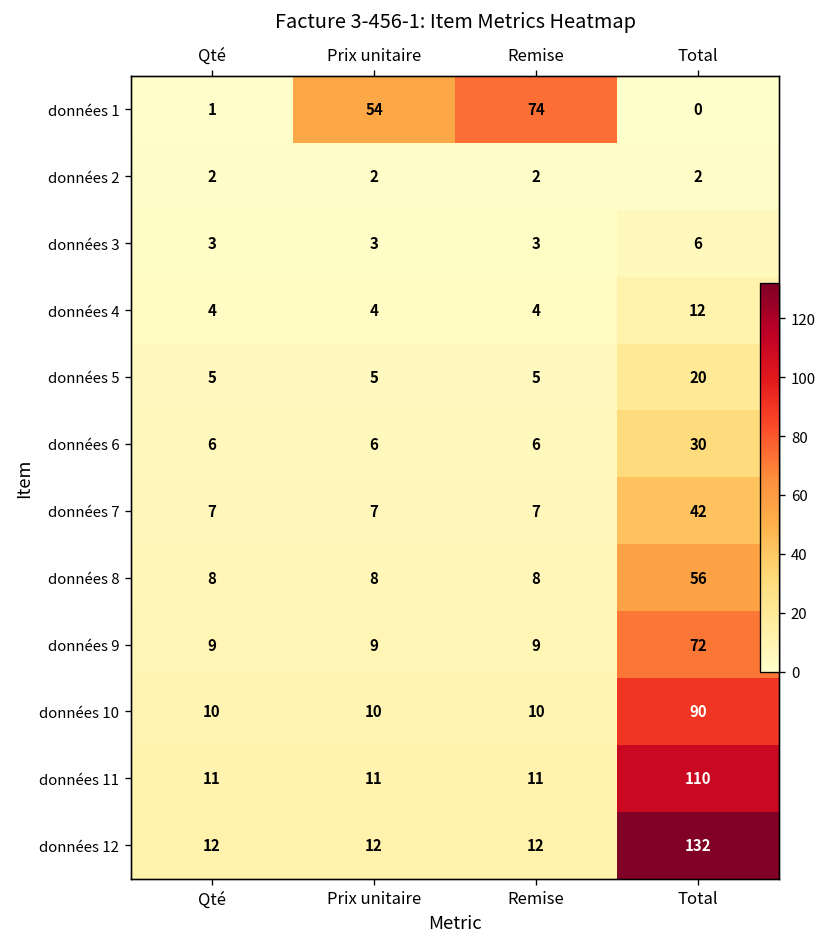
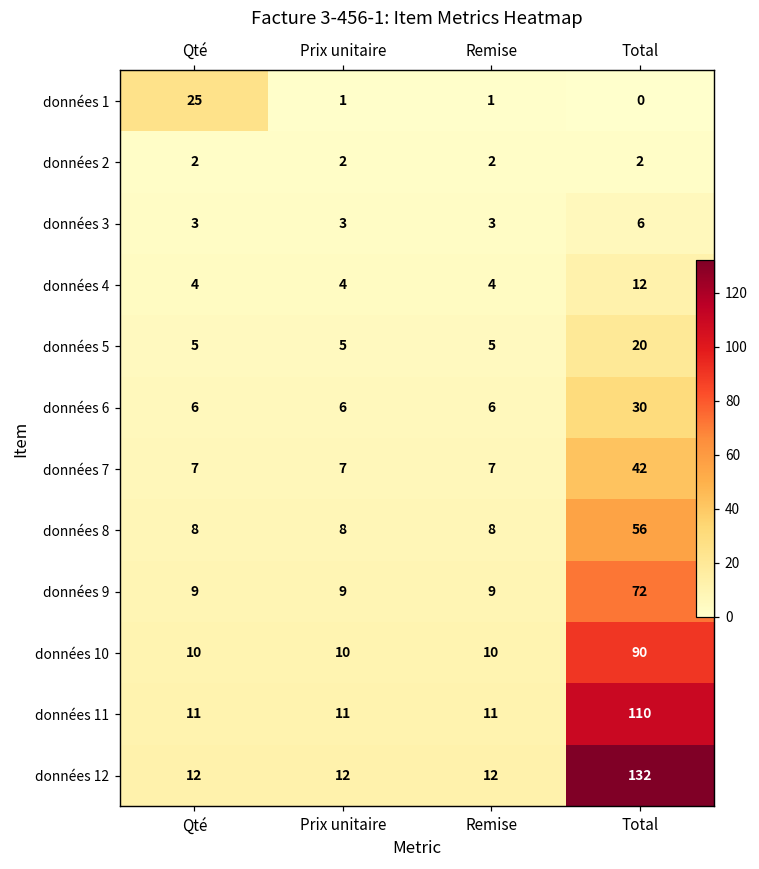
  {
    "données 1": {
-     "Qté": 1,
-     "Prix unitaire": 54,
-     "Remise": 74,
+     "Qté": 25,
+     "Prix unitaire": 1,
+     "Remise": 1,
      "Total": 0
    },
    "données 2": {
      "Qté": 2,
      "Prix unitaire": 2,
      "Remise": 2,
      "Total": 2
    },
    "données 3": {
      "Qté": 3,
      "Prix unitaire": 3,
      "Remise": 3,
      "Total": 6
    },
    "données 4": {
      "Qté": 4,
      "Prix unitaire": 4,
      "Remise": 4,
      "Total": 12
    },
    "données 5": {
      "Qté": 5,
      "Prix unitaire": 5,
      "Remise": 5,
      "Total": 20
    },
    "données 6": {
      "Qté": 6,
      "Prix unitaire": 6,
      "Remise": 6,
      "Total": 30
    },
    "données 7": {
      "Qté": 7,
      "Prix unitaire": 7,
      "Remise": 7,
      "Total": 42
    },
    "données 8": {
      "Qté": 8,
      "Prix unitaire": 8,
      "Remise": 8,
      "Total": 56
    },
    "données 9": {
      "Qté": 9,
      "Prix unitaire": 9,
      "Remise": 9,
      "Total": 72
    },
    "données 10": {
      "Qté": 10,
      "Prix unitaire": 10,
      "Remise": 10,
      "Total": 90
    },
    "données 11": {
      "Qté": 11,
      "Prix unitaire": 11,
      "Remise": 11,
      "Total": 110
    },
    "données 12": {
      "Qté": 12,
      "Prix unitaire": 12,
      "Remise": 12,
      "Total": 132
    }
  }
